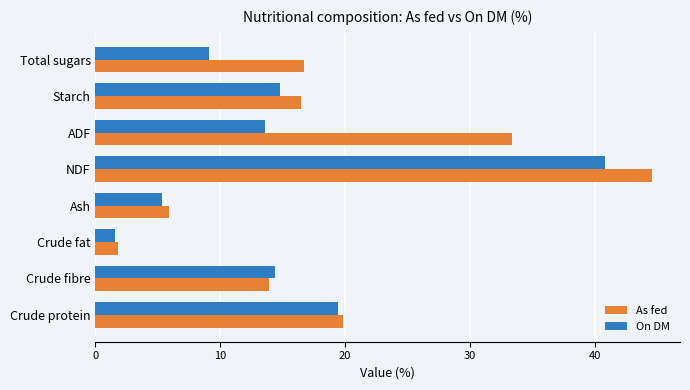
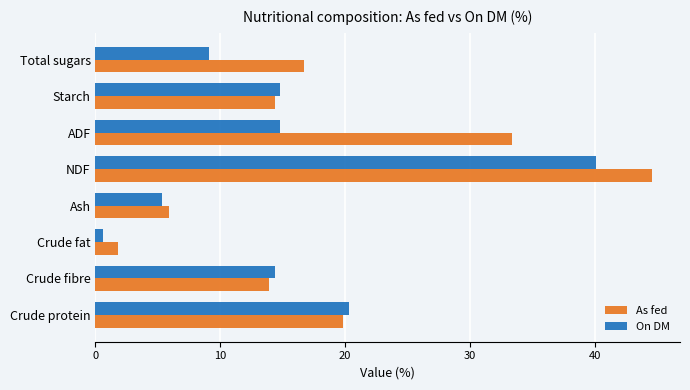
  {
    "As fed": {
      "Total sugars": 16.7,
-     "Starch": 16.5,
+     "Starch": 14.4,
      "ADF": 33.4,
      "NDF": 44.6,
      "Ash": 5.9,
      "Crude fat": 1.8,
      "Crude fibre": 13.9,
      "Crude protein": 19.8
    },
    "On DM": {
      "Total sugars": 9.1,
      "Starch": 14.8,
-     "ADF": 13.6,
-     "NDF": 40.8,
+     "ADF": 14.8,
+     "NDF": 40.1,
      "Ash": 5.3,
-     "Crude fat": 1.6,
+     "Crude fat": 0.6,
      "Crude fibre": 14.4,
-     "Crude protein": 19.4
+     "Crude protein": 20.3
    }
  }
